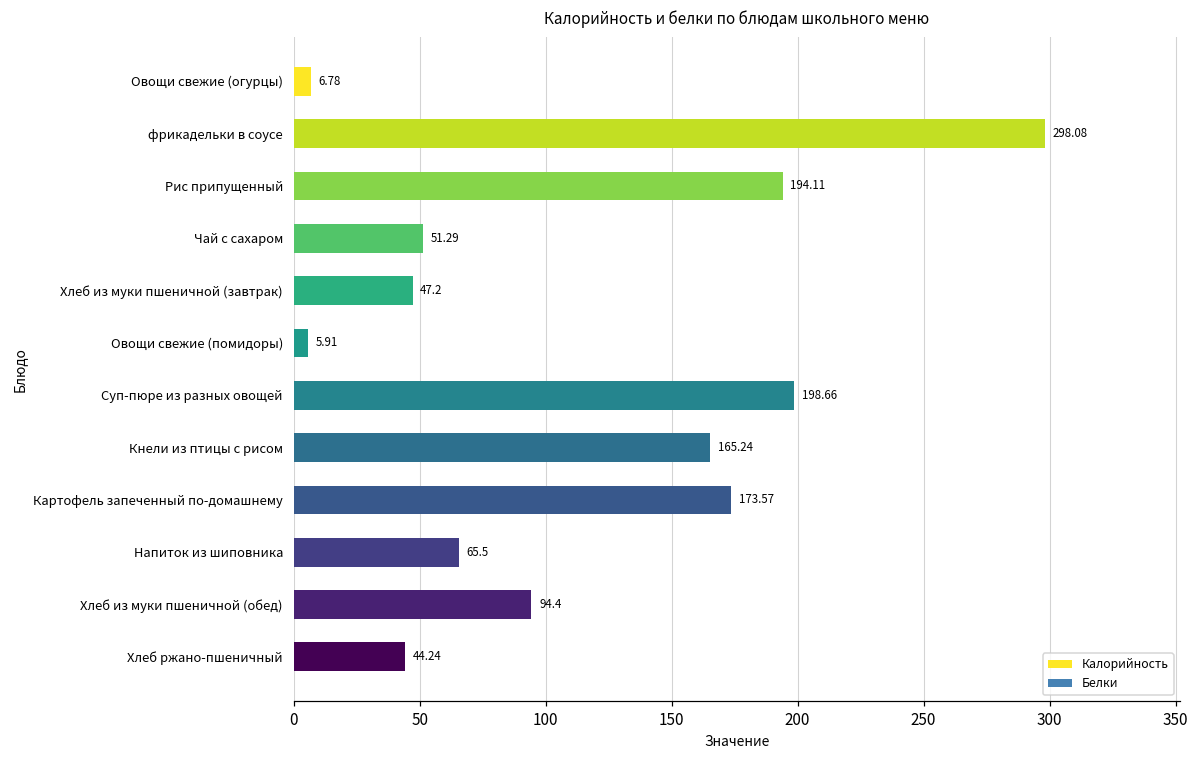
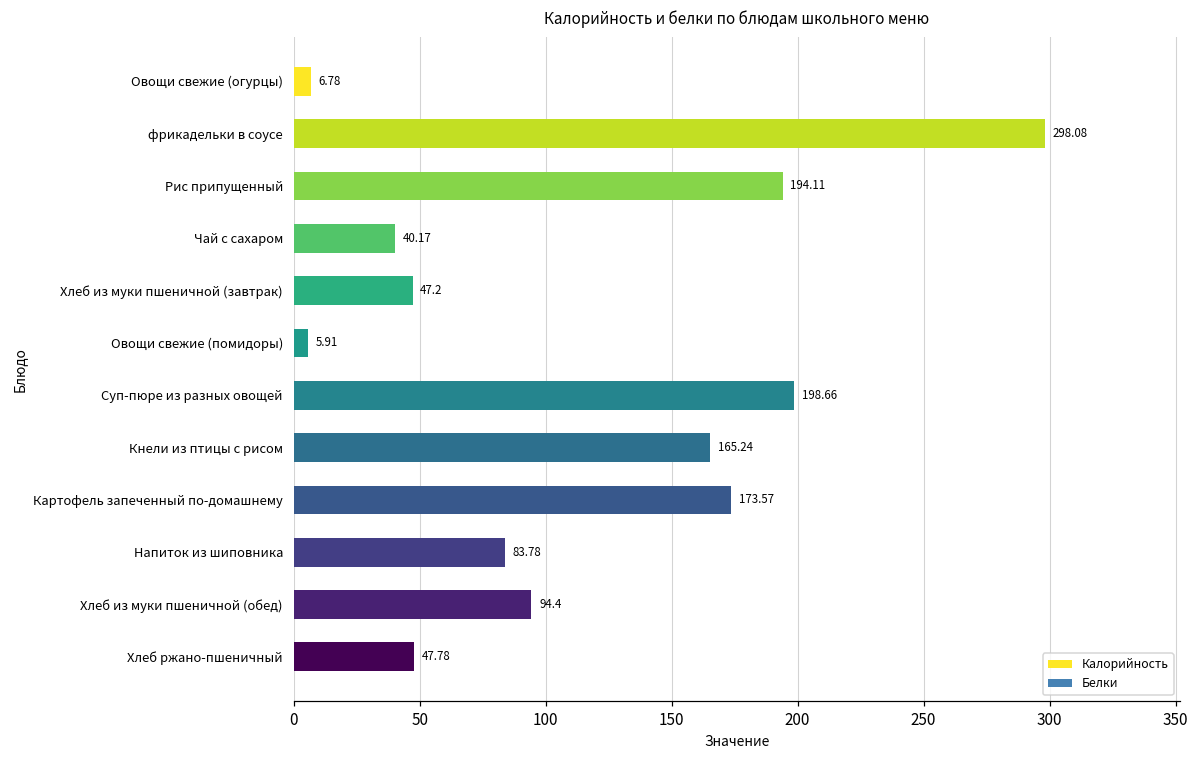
  {
    "Калорийность": {
      "Овощи свежие (огурцы)": 6.78,
      "фрикадельки в соусе": 298.08,
      "Рис припущенный": 194.11,
-     "Чай с сахаром": 51.29,
+     "Чай с сахаром": 40.17,
      "Хлеб из муки пшеничной (завтрак)": 47.2,
      "Овощи свежие (помидоры)": 5.91,
      "Суп-пюре из разных овощей": 198.66,
      "Кнели из птицы с рисом": 165.24,
      "Картофель запеченный по-домашнему": 173.57,
-     "Напиток из шиповника": 65.5,
+     "Напиток из шиповника": 83.78,
      "Хлеб из муки пшеничной (обед)": 94.4,
-     "Хлеб ржано-пшеничный": 44.24
+     "Хлеб ржано-пшеничный": 47.78
    },
    "Белки": {
      "Овощи свежие (огурцы)": 0,
      "фрикадельки в соусе": 0,
      "Рис припущенный": 0,
      "Чай с сахаром": 0,
      "Хлеб из муки пшеничной (завтрак)": 0,
      "Овощи свежие (помидоры)": 0,
      "Суп-пюре из разных овощей": 0,
      "Кнели из птицы с рисом": 0,
      "Картофель запеченный по-домашнему": 0,
      "Напиток из шиповника": 0,
      "Хлеб из муки пшеничной (обед)": 0,
      "Хлеб ржано-пшеничный": 0
    }
  }
